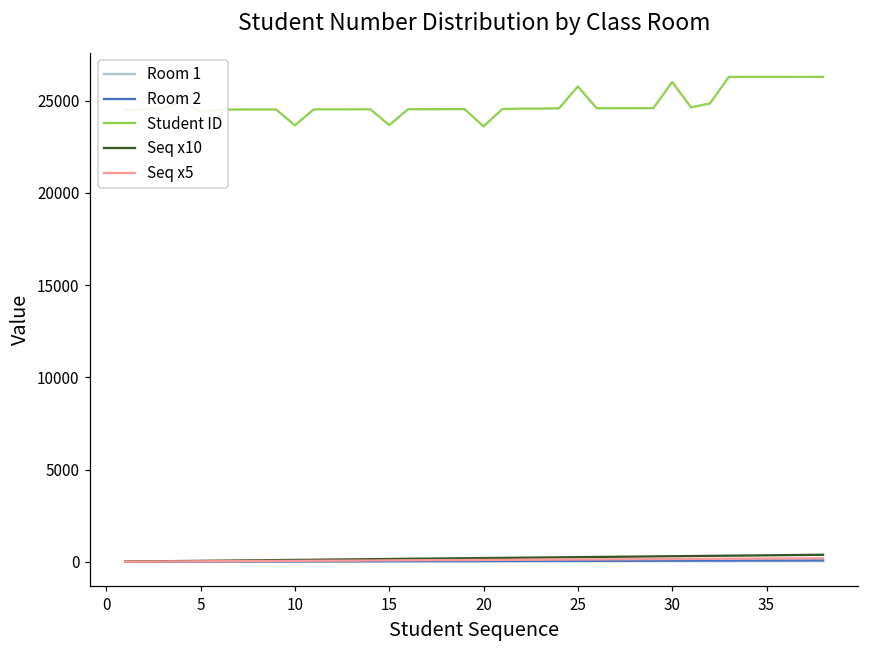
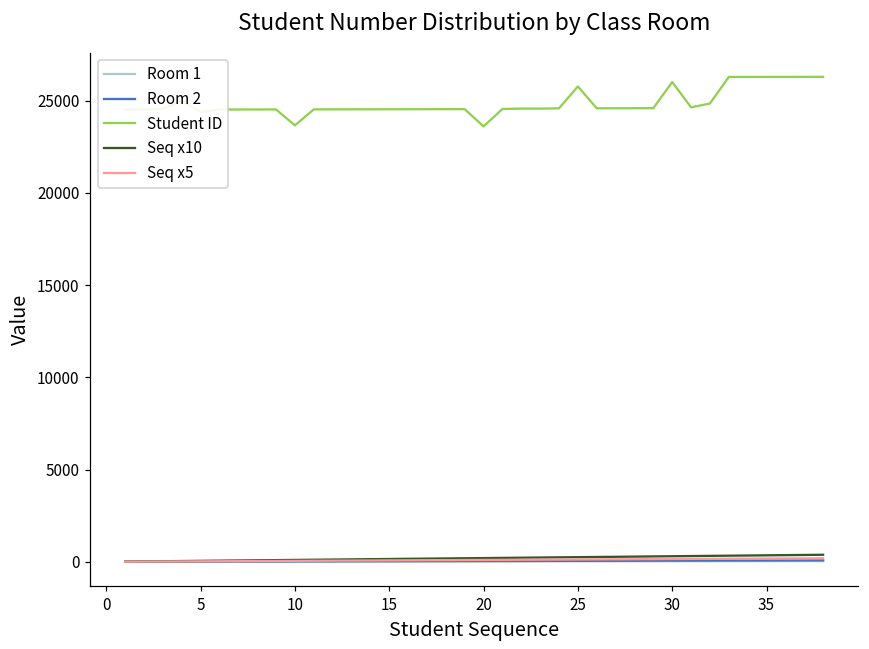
  {
    "Student ID": {
      "10": 23700,
-     "15": 23700,
+     "15": 24500,
      "20": 23600,
      "25": 25800,
      "30": 26000,
      "35": 26300
    },
    "Seq x10": {
      "35": 400
    }
  }
